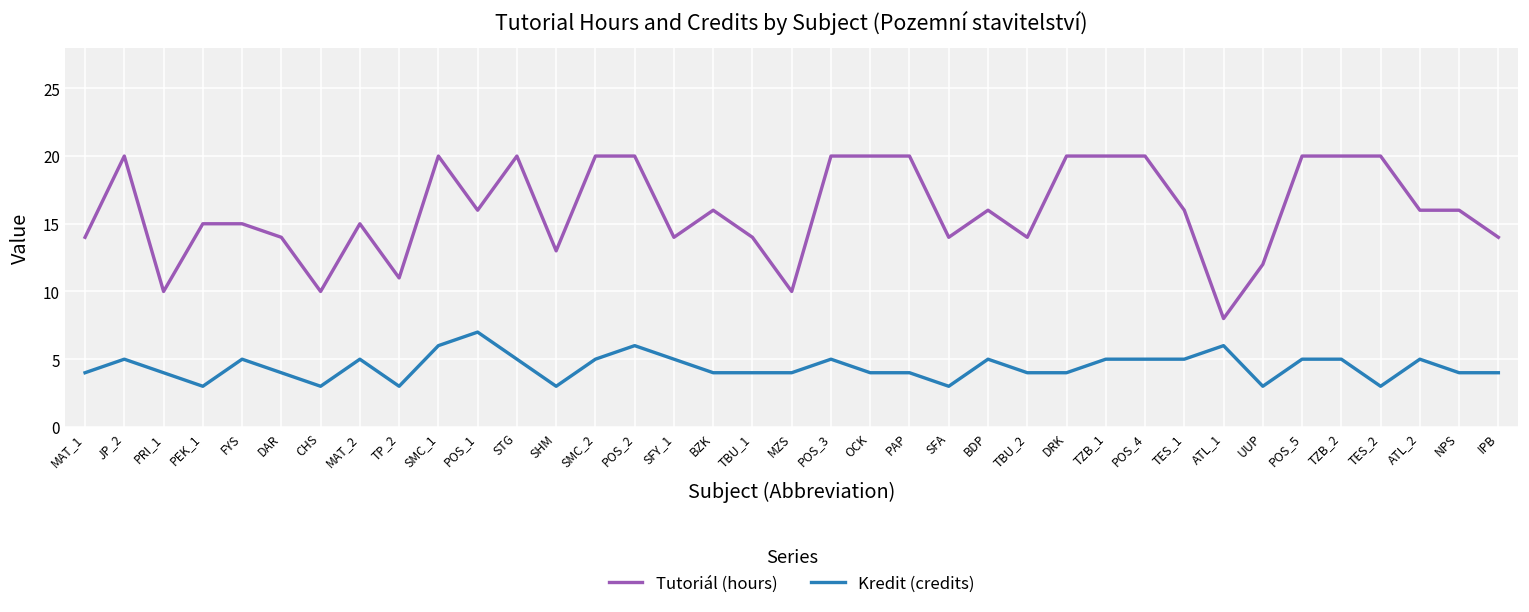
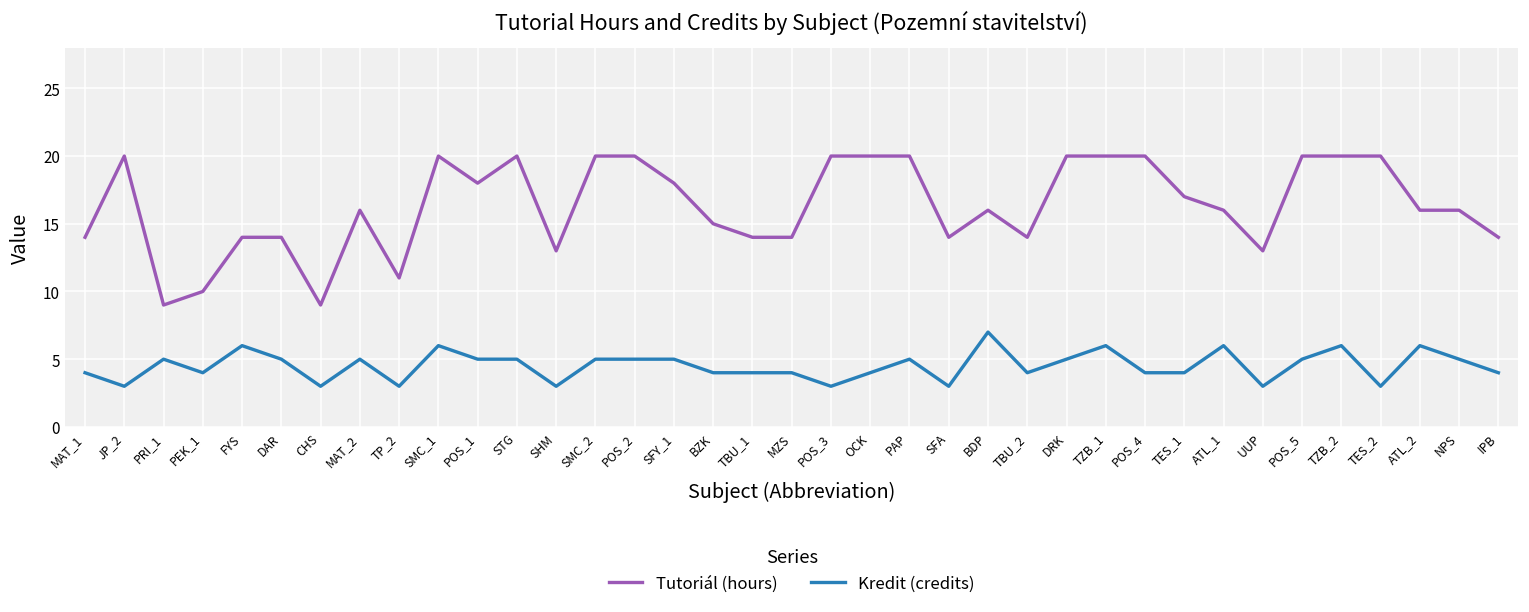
  {
    "Tutoriál (hours)": {
      "MAT_1": 14,
      "JP_2": 20,
-     "PRI_1": 10,
-     "PEK_1": 15,
-     "FYS": 15,
+     "PRI_1": 9,
+     "PEK_1": 10,
+     "FYS": 14,
      "DAR": 14,
-     "CHS": 10,
-     "MAT_2": 15,
+     "CHS": 9,
+     "MAT_2": 16,
      "TP_2": 11,
      "SMC_1": 20,
-     "POS_1": 16,
+     "POS_1": 18,
      "STG": 20,
      "SHM": 13,
      "SMC_2": 20,
      "POS_2": 20,
-     "SFY_1": 14,
-     "BZK": 16,
+     "SFY_1": 18,
+     "BZK": 15,
      "TBU_1": 14,
-     "MZS": 10,
+     "MZS": 14,
      "POS_3": 20,
      "OCK": 20,
      "PAP": 20,
      "SFA": 14,
      "BDP": 16,
      "TBU_2": 14,
      "DRK": 20,
      "TZB_1": 20,
      "POS_4": 20,
-     "TES_1": 16,
-     "ATL_1": 8,
-     "UUP": 12,
+     "TES_1": 17,
+     "ATL_1": 16,
+     "UUP": 13,
      "POS_5": 20,
      "TZB_2": 20,
      "TES_2": 20,
      "ATL_2": 16,
      "NPS": 16,
      "IPB": 14
    },
    "Kredit (credits)": {
      "MAT_1": 4,
-     "JP_2": 5,
-     "PRI_1": 4,
-     "PEK_1": 3,
-     "FYS": 5,
-     "DAR": 4,
+     "JP_2": 3,
+     "PRI_1": 5,
+     "PEK_1": 4,
+     "FYS": 6,
+     "DAR": 5,
      "CHS": 3,
      "MAT_2": 5,
      "TP_2": 3,
      "SMC_1": 6,
-     "POS_1": 7,
+     "POS_1": 5,
      "STG": 5,
      "SHM": 3,
      "SMC_2": 5,
-     "POS_2": 6,
+     "POS_2": 5,
      "SFY_1": 5,
      "BZK": 4,
      "TBU_1": 4,
      "MZS": 4,
-     "POS_3": 5,
+     "POS_3": 3,
      "OCK": 4,
-     "PAP": 4,
+     "PAP": 5,
      "SFA": 3,
-     "BDP": 5,
+     "BDP": 7,
      "TBU_2": 4,
-     "DRK": 4,
-     "TZB_1": 5,
-     "POS_4": 5,
-     "TES_1": 5,
+     "DRK": 5,
+     "TZB_1": 6,
+     "POS_4": 4,
+     "TES_1": 4,
      "ATL_1": 6,
      "UUP": 3,
      "POS_5": 5,
-     "TZB_2": 5,
+     "TZB_2": 6,
      "TES_2": 3,
-     "ATL_2": 5,
-     "NPS": 4,
+     "ATL_2": 6,
+     "NPS": 5,
      "IPB": 4
    }
  }
